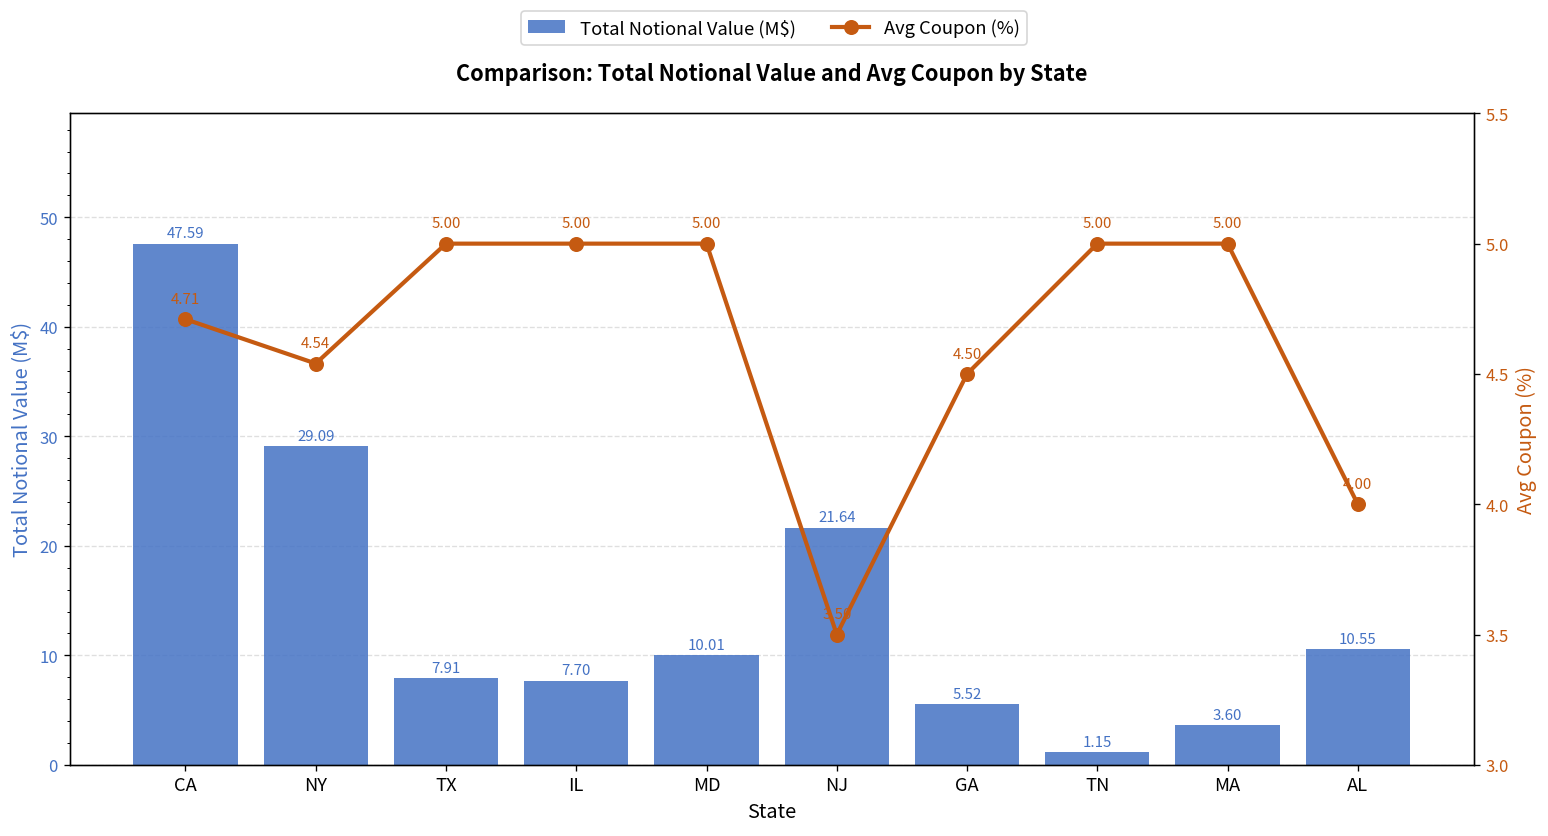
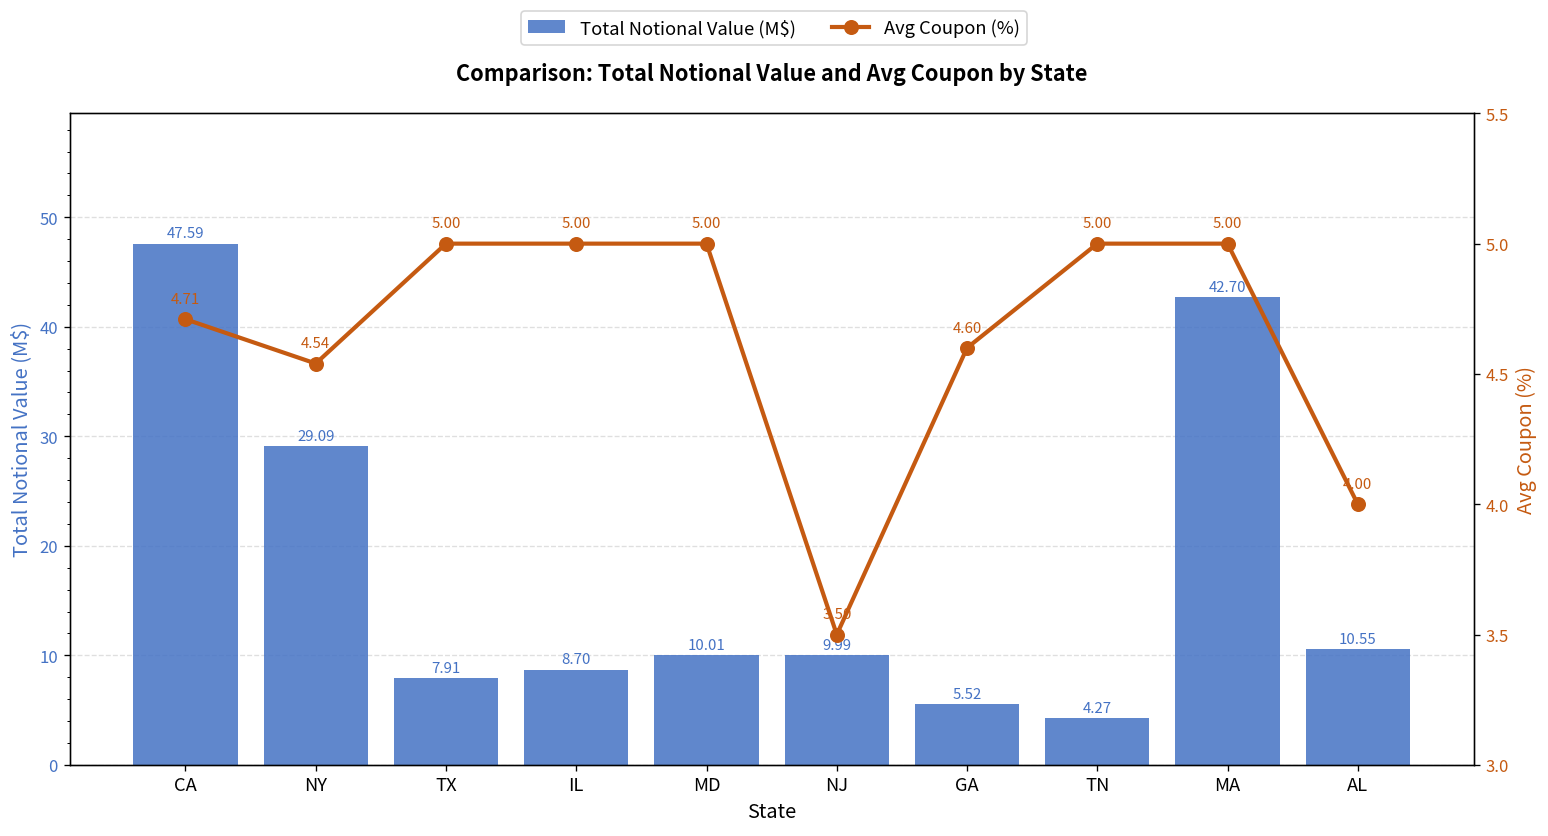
  {
    "Total Notional Value (M$)": {
      "CA": 47.59,
      "NY": 29.09,
      "TX": 7.91,
-     "IL": 7.70,
+     "IL": 8.70,
      "MD": 10.01,
-     "NJ": 21.64,
+     "NJ": 9.99,
      "GA": 5.52,
-     "TN": 1.15,
-     "MA": 3.60,
+     "TN": 4.27,
+     "MA": 42.70,
      "AL": 10.55
    },
    "Avg Coupon (%)": {
      "CA": 4.71,
      "NY": 4.54,
      "TX": 5.00,
      "IL": 5.00,
      "MD": 5.00,
      "NJ": 3.50,
-     "GA": 4.50,
+     "GA": 4.60,
      "TN": 5.00,
      "MA": 5.00,
      "AL": 4.00
    }
  }
